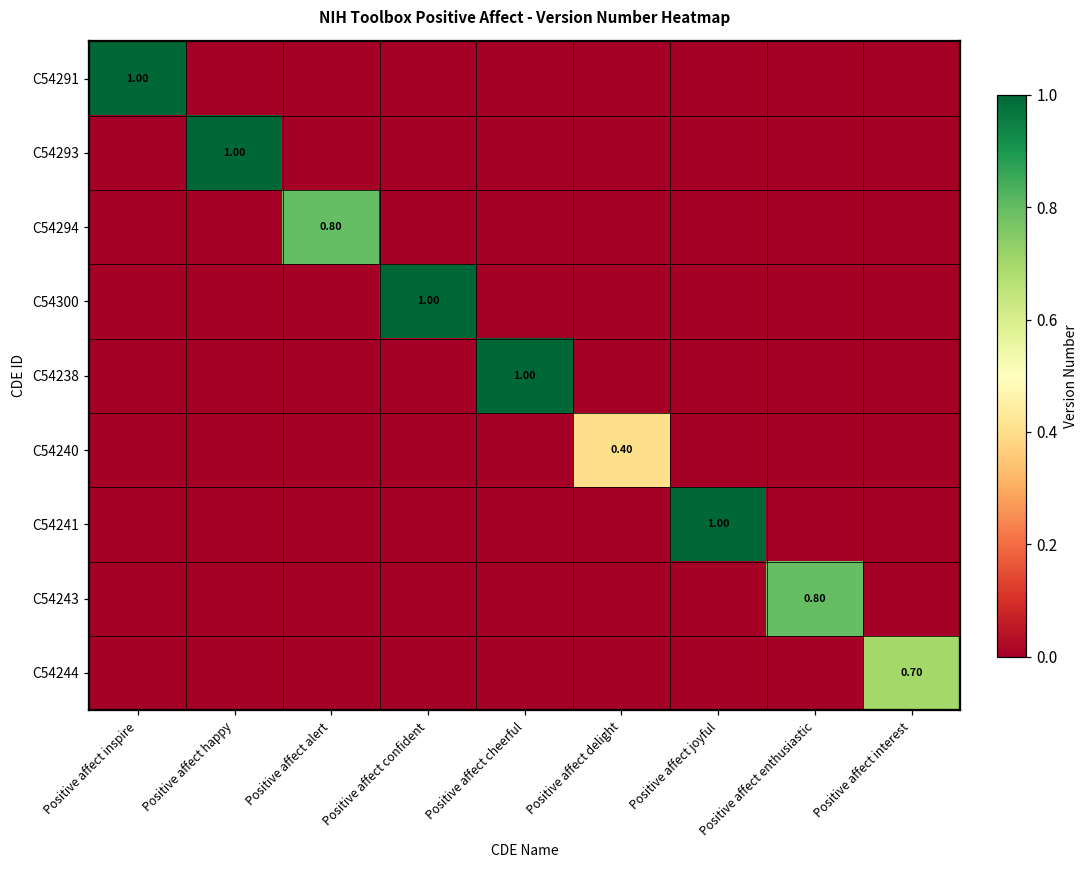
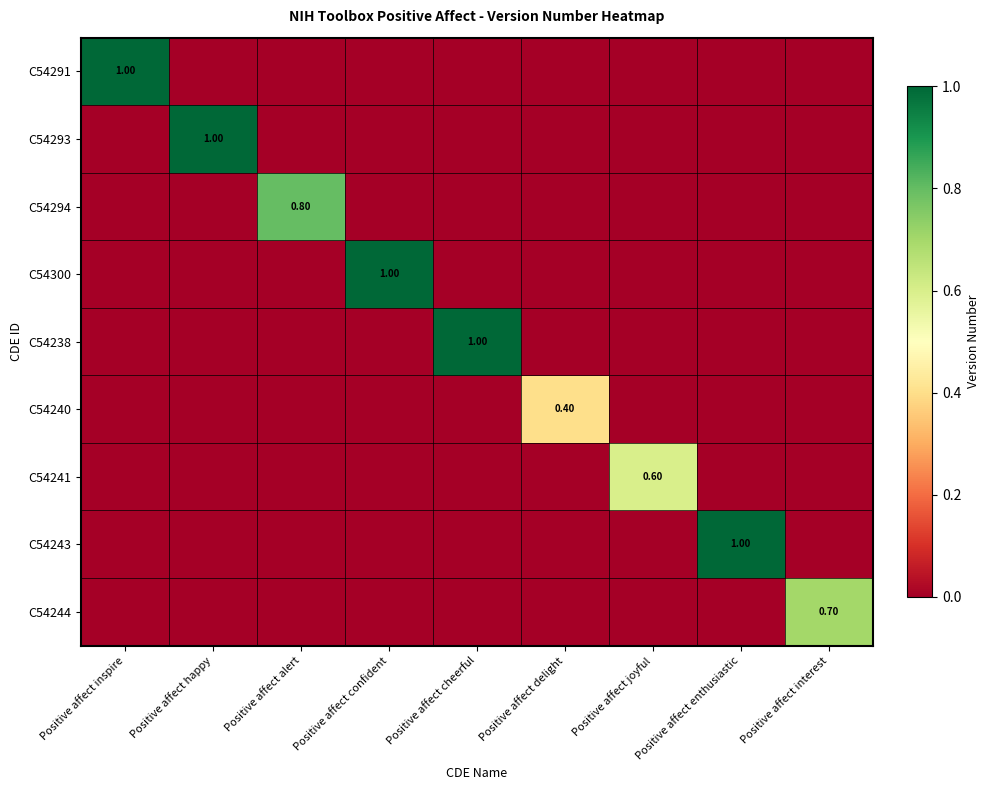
  {
    "C54291": {
      "Positive affect inspire": 1.00
    },
    "C54293": {
      "Positive affect happy": 1.00
    },
    "C54294": {
      "Positive affect alert": 0.80
    },
    "C54300": {
      "Positive affect confident": 1.00
    },
    "C54238": {
      "Positive affect cheerful": 1.00
    },
    "C54240": {
      "Positive affect delight": 0.40
    },
    "C54241": {
-     "Positive affect joyful": 1.00
+     "Positive affect joyful": 0.60
    },
    "C54243": {
-     "Positive affect enthusiastic": 0.80
+     "Positive affect enthusiastic": 1.00
    },
    "C54244": {
      "Positive affect interest": 0.70
    }
  }
